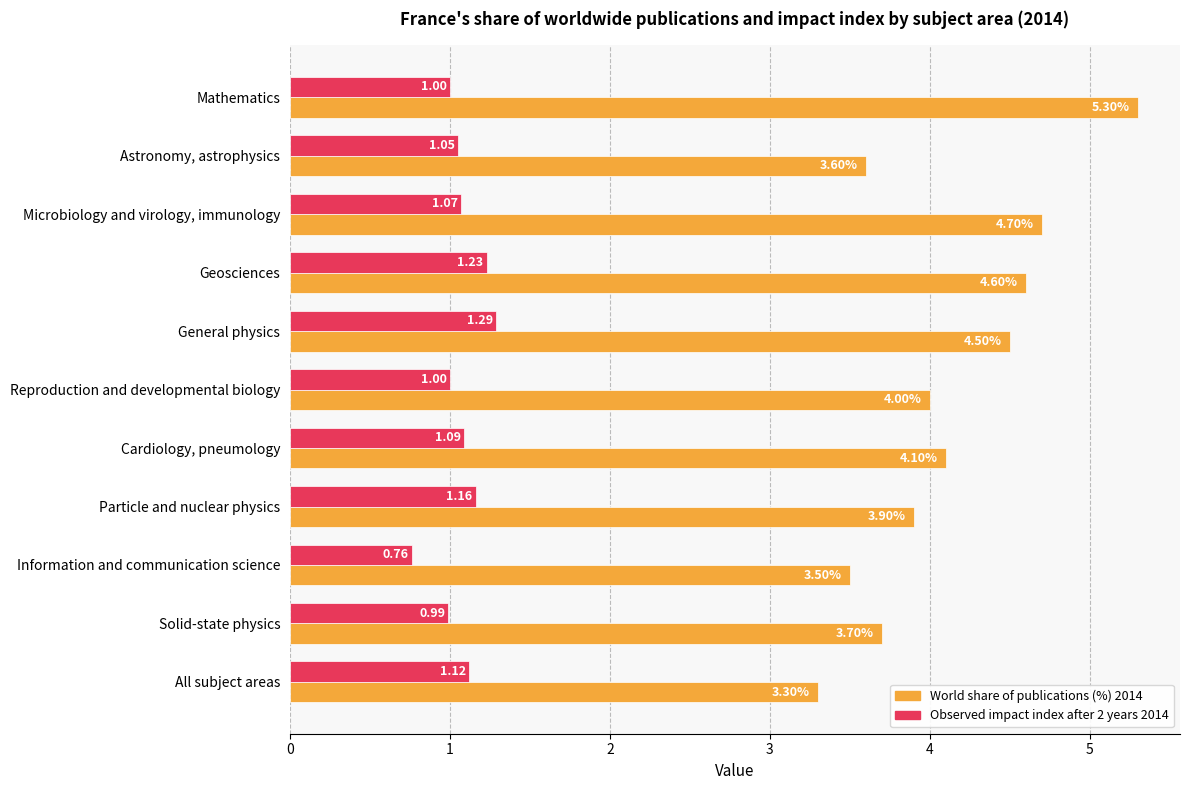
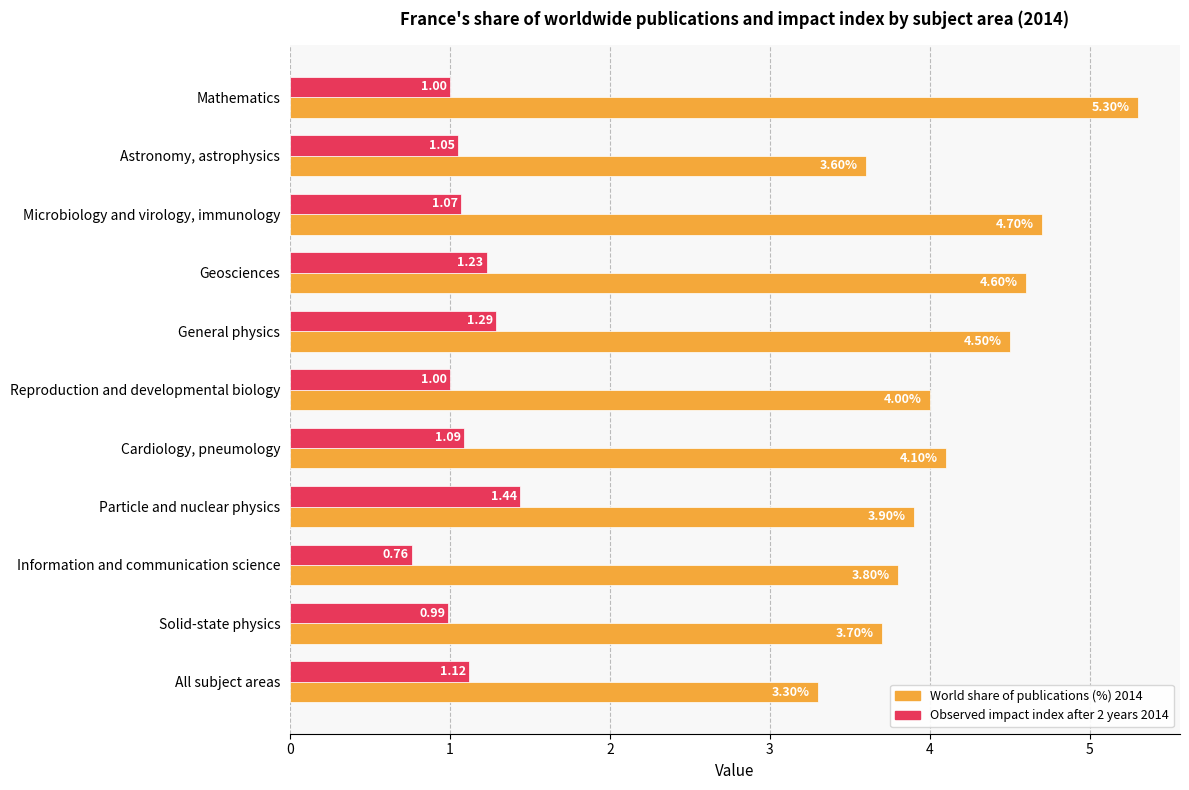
  {
    "World share of publications (%) 2014": {
      "Mathematics": "5.30%",
      "Astronomy, astrophysics": "3.60%",
      "Microbiology and virology, immunology": "4.70%",
      "Geosciences": "4.60%",
      "General physics": "4.50%",
      "Reproduction and developmental biology": "4.00%",
      "Cardiology, pneumology": "4.10%",
      "Particle and nuclear physics": "3.90%",
-     "Information and communication science": "3.50%",
+     "Information and communication science": "3.80%",
      "Solid-state physics": "3.70%",
      "All subject areas": "3.30%"
    },
    "Observed impact index after 2 years 2014": {
      "Mathematics": "1.00",
      "Astronomy, astrophysics": "1.05",
      "Microbiology and virology, immunology": "1.07",
      "Geosciences": "1.23",
      "General physics": "1.29",
      "Reproduction and developmental biology": "1.00",
      "Cardiology, pneumology": "1.09",
-     "Particle and nuclear physics": "1.16",
+     "Particle and nuclear physics": "1.44",
      "Information and communication science": "0.76",
      "Solid-state physics": "0.99",
      "All subject areas": "1.12"
    }
  }
